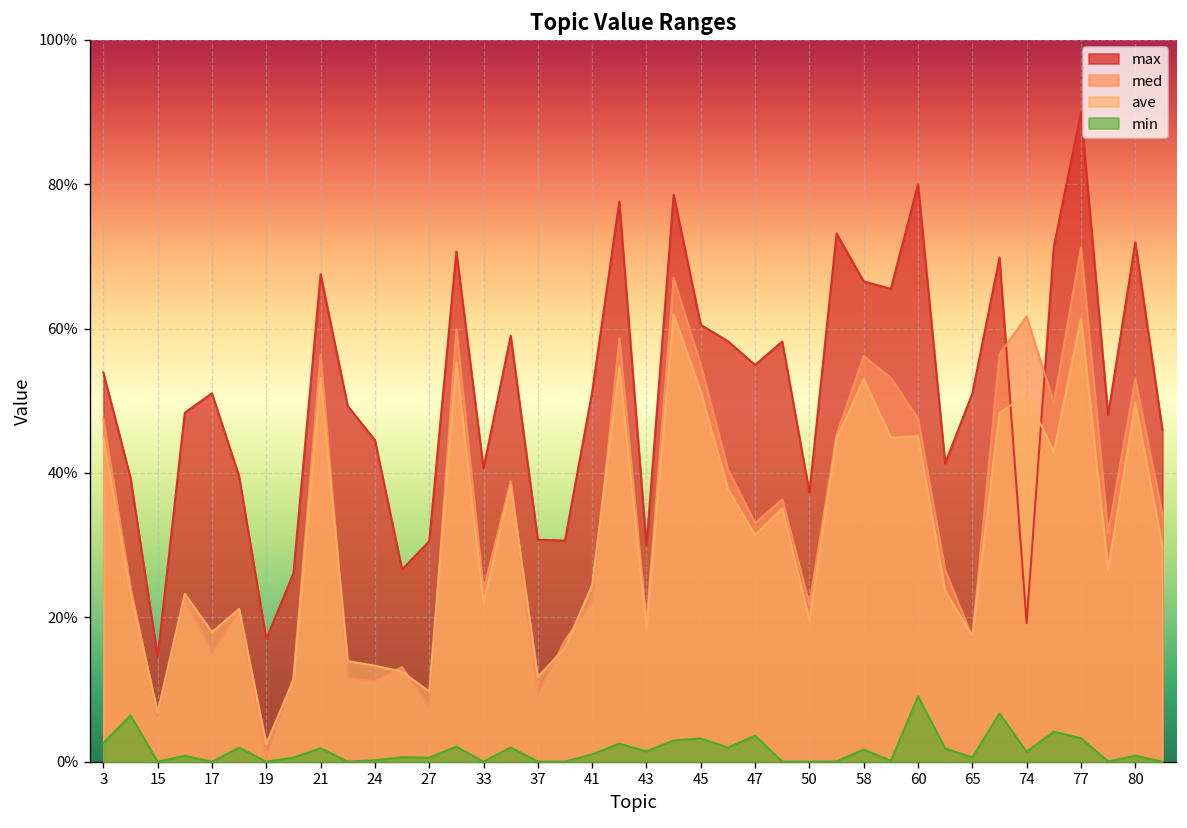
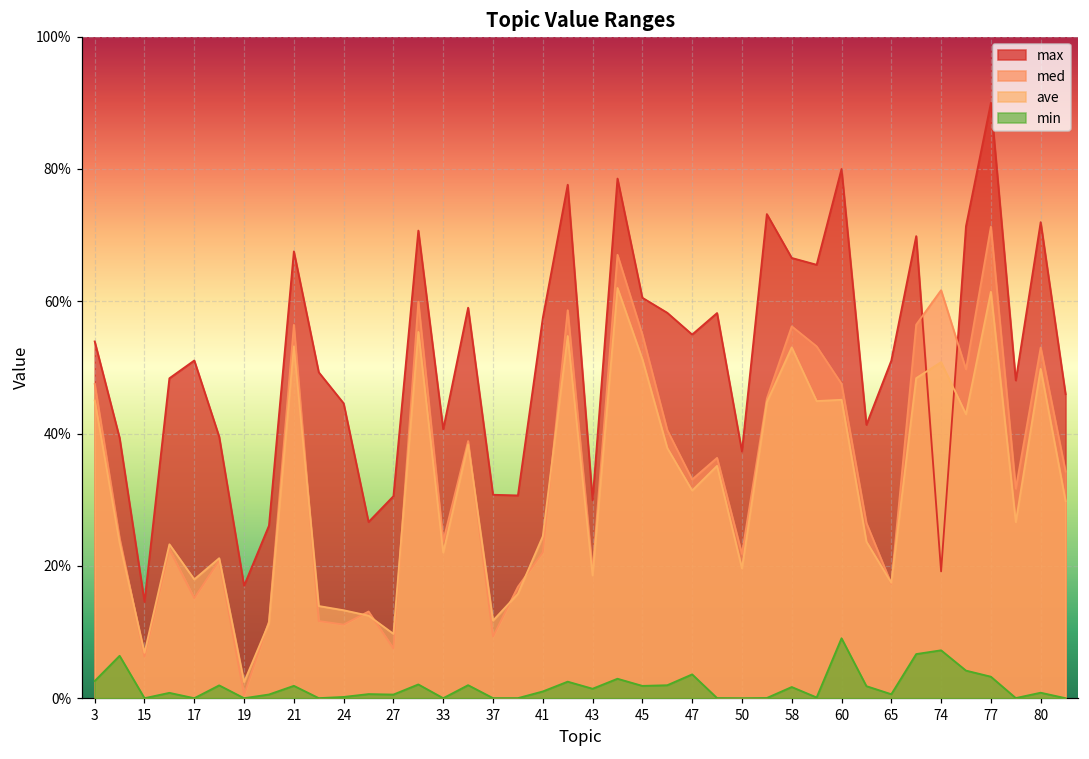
  {
    "max": {
      "24": "45%",
-     "41": "51%",
+     "41": "57%",
      "43": "30%",
      "45": "61%",
      "47": "55%",
      "50": "37%",
      "58": "67%",
      "60": "80%",
      "65": "51%",
      "74": "19%",
      "77": "90%",
      "80": "72%"
    },
    "min": {
      "24": "0%",
      "41": "1%",
      "43": "1%",
-     "45": "3%",
+     "45": "2%",
      "47": "4%",
      "50": "0%",
      "58": "2%",
      "60": "9%",
      "65": "1%",
-     "74": "1%",
+     "74": "7%",
      "77": "3%",
      "80": "1%"
    }
  }
